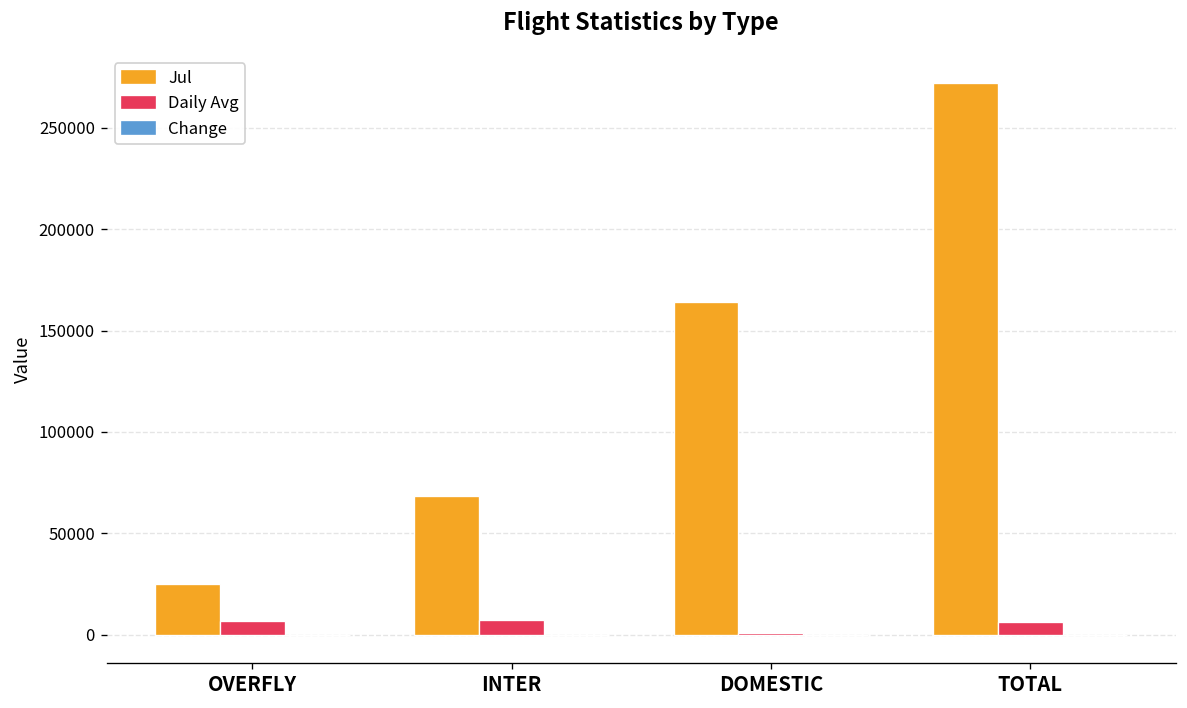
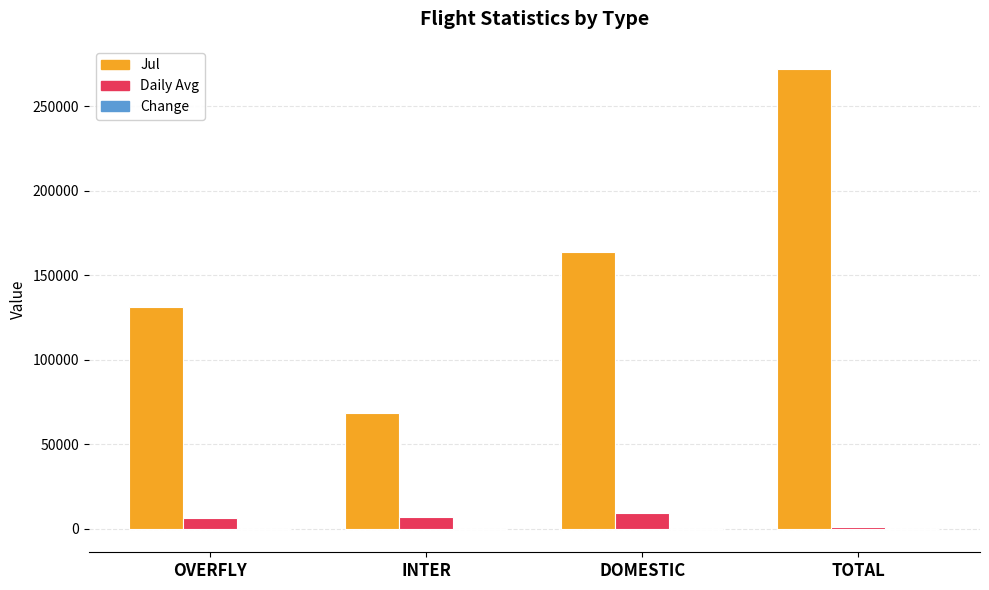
  {
    "Jul": {
-     "OVERFLY": 25000,
+     "OVERFLY": 131000,
      "INTER": 68000,
      "DOMESTIC": 164000,
      "TOTAL": 272000
    },
    "Daily Avg": {
      "OVERFLY": 7000,
      "INTER": 7000,
-     "DOMESTIC": 1000,
-     "TOTAL": 6000
+     "DOMESTIC": 10000,
+     "TOTAL": 1000
    }
  }
